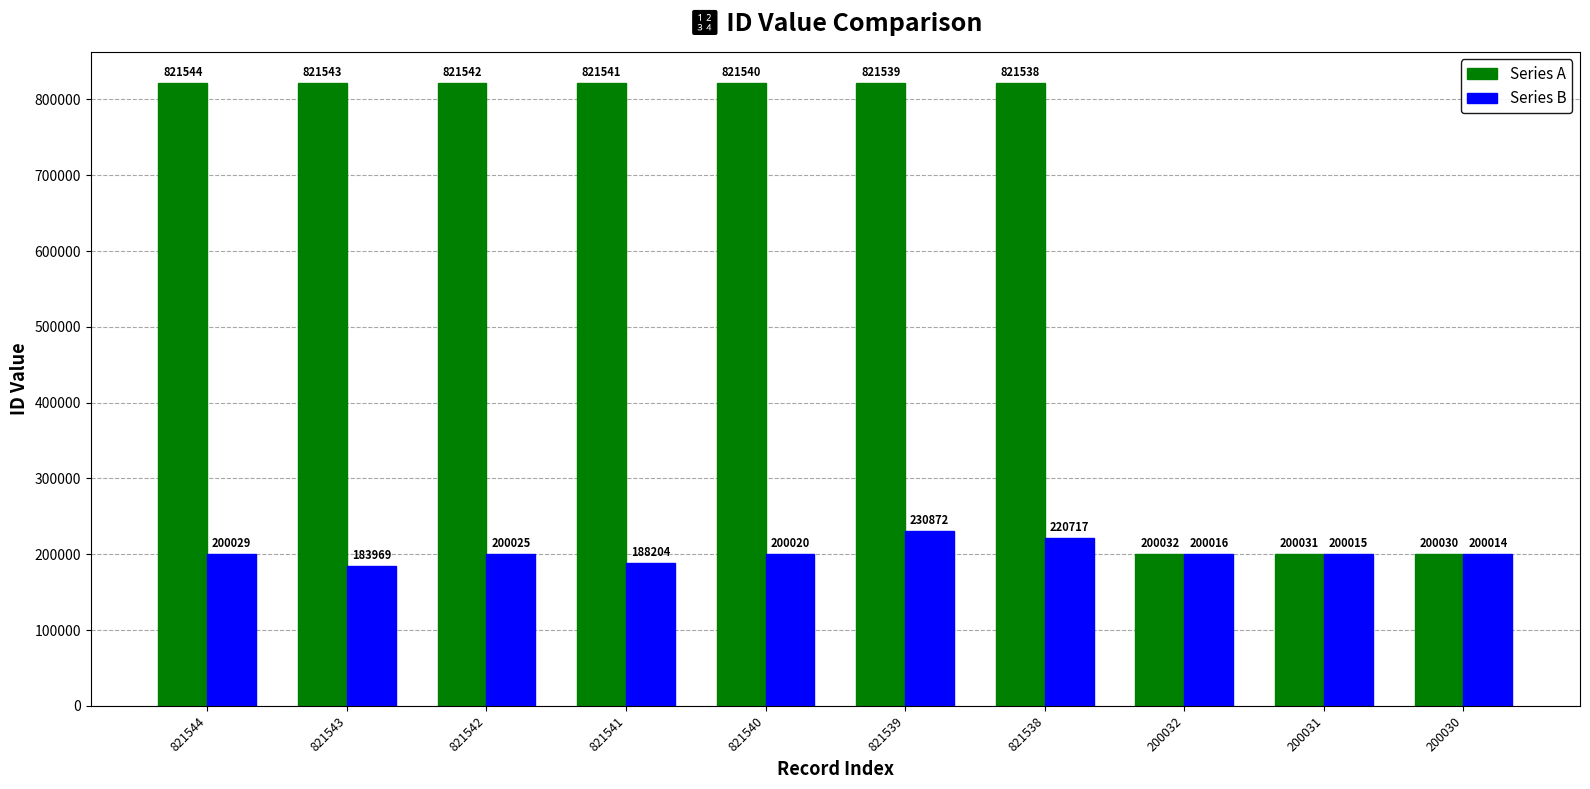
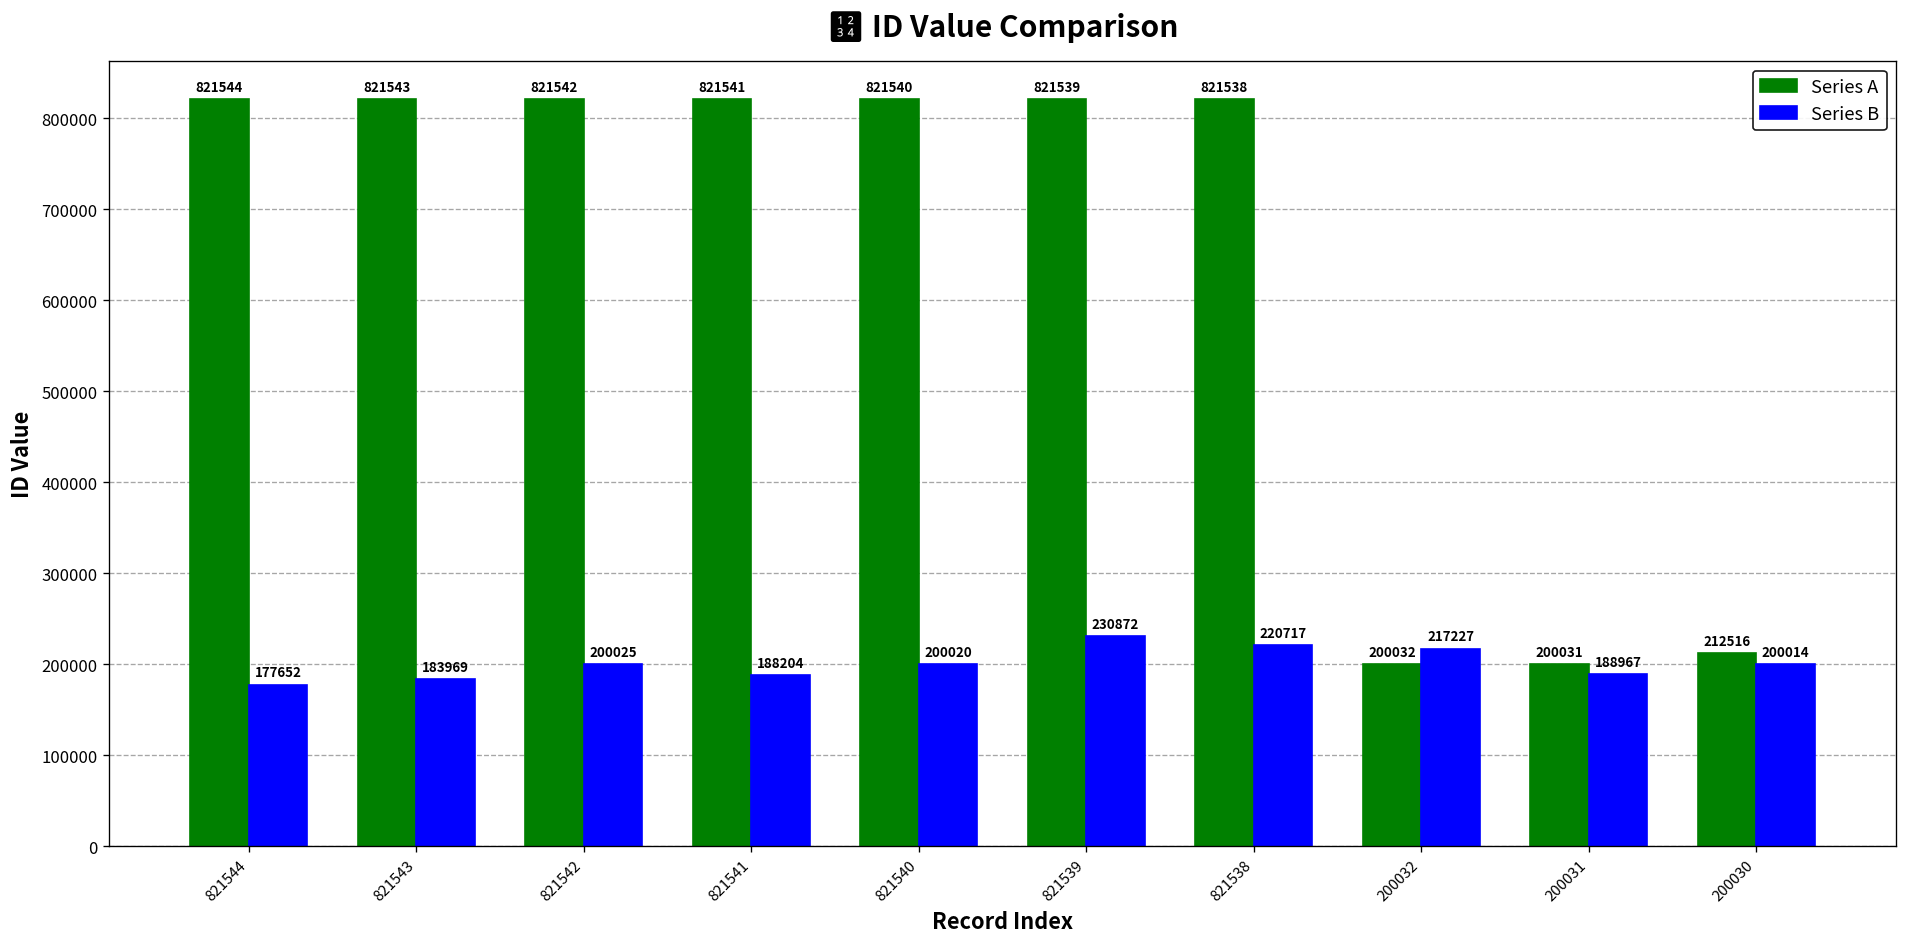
  {
    "Series A": {
      "821544": 821544,
      "821543": 821543,
      "821542": 821542,
      "821541": 821541,
      "821540": 821540,
      "821539": 821539,
      "821538": 821538,
      "200032": 200032,
      "200031": 200031,
-     "200030": 200030
+     "200030": 212516
    },
    "Series B": {
-     "821544": 200029,
+     "821544": 177652,
      "821543": 183969,
      "821542": 200025,
      "821541": 188204,
      "821540": 200020,
      "821539": 230872,
      "821538": 220717,
-     "200032": 200016,
-     "200031": 200015,
+     "200032": 217227,
+     "200031": 188967,
      "200030": 200014
    }
  }
